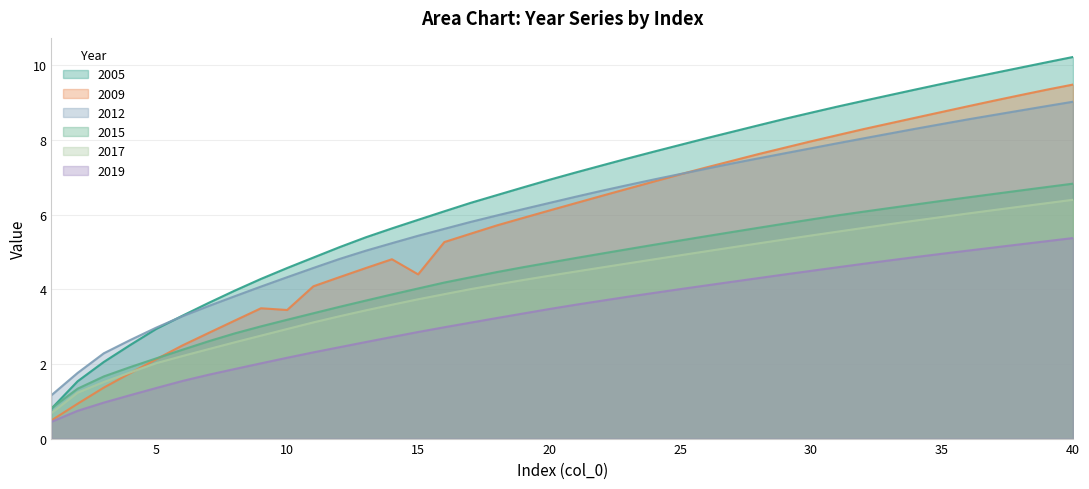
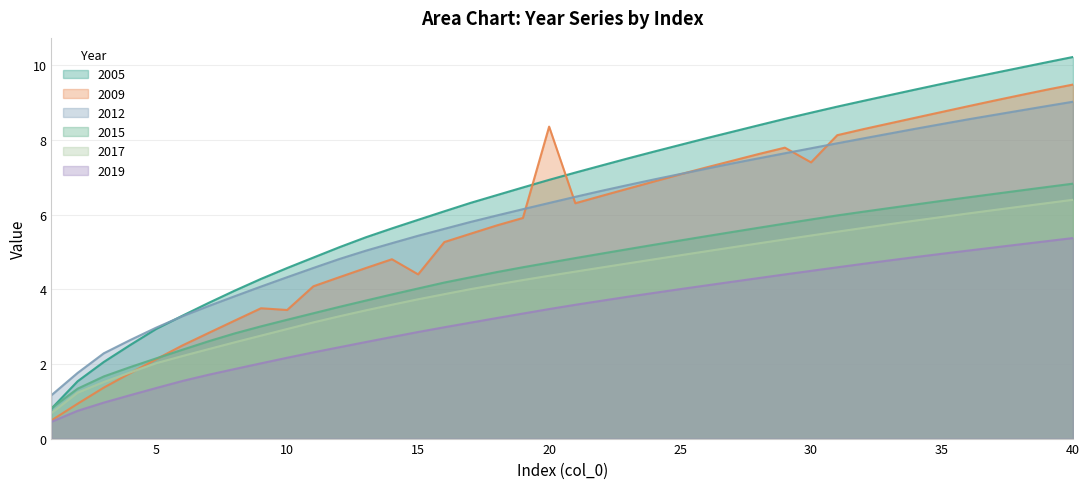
  {
    "2009": {
      "10": 3.4,
      "15": 4.4,
-     "20": 6.1,
-     "30": 8.0,
+     "20": 8.4,
+     "30": 7.4,
      "35": 8.7,
      "40": 9.5
    }
  }
